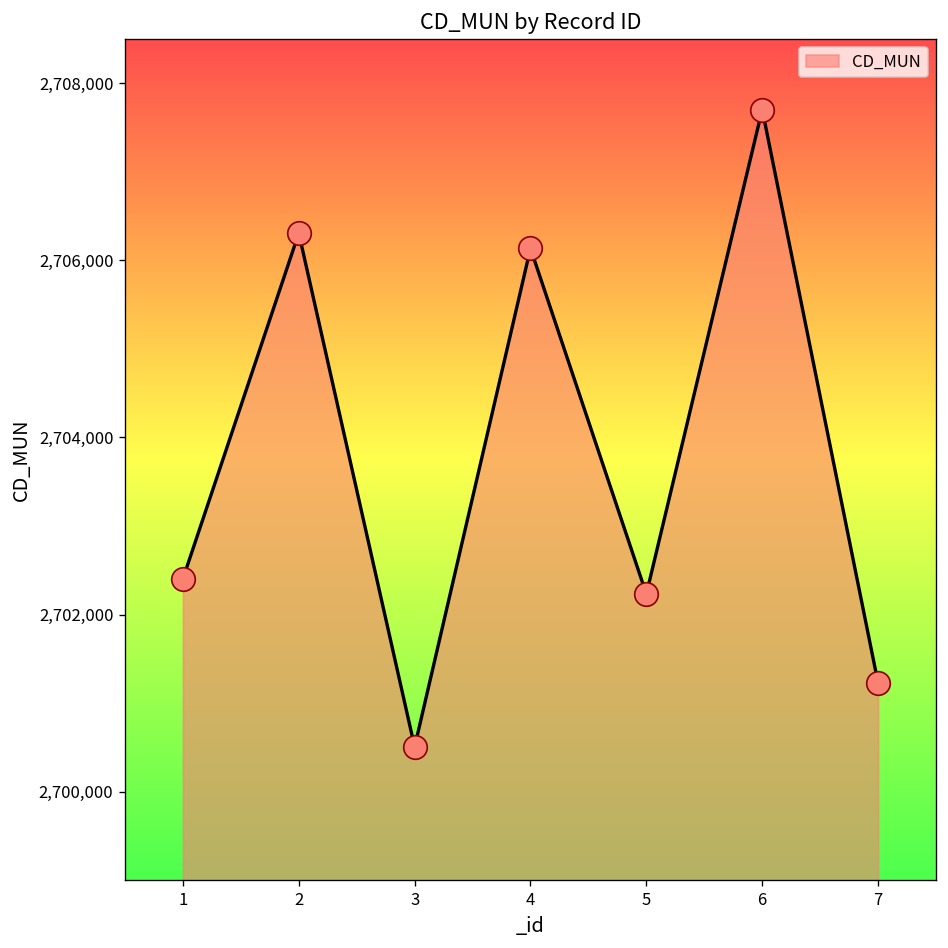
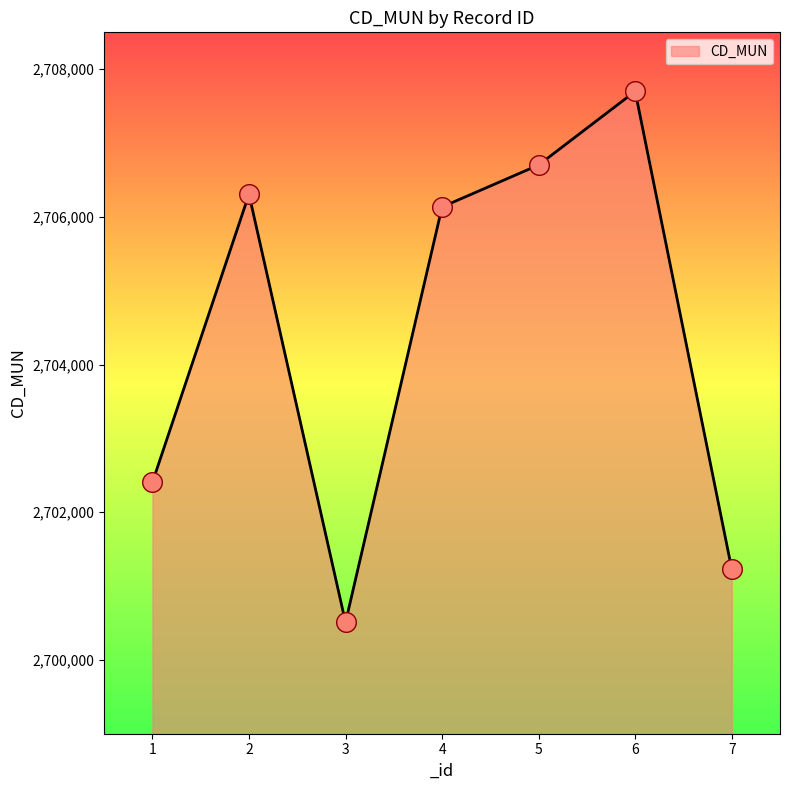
  {
    "1": "2,702,400",
    "2": "2,706,300",
    "3": "2,700,500",
    "4": "2,706,100",
-   "5": "2,702,200",
+   "5": "2,706,700",
    "6": "2,707,700",
    "7": "2,701,200"
  }
